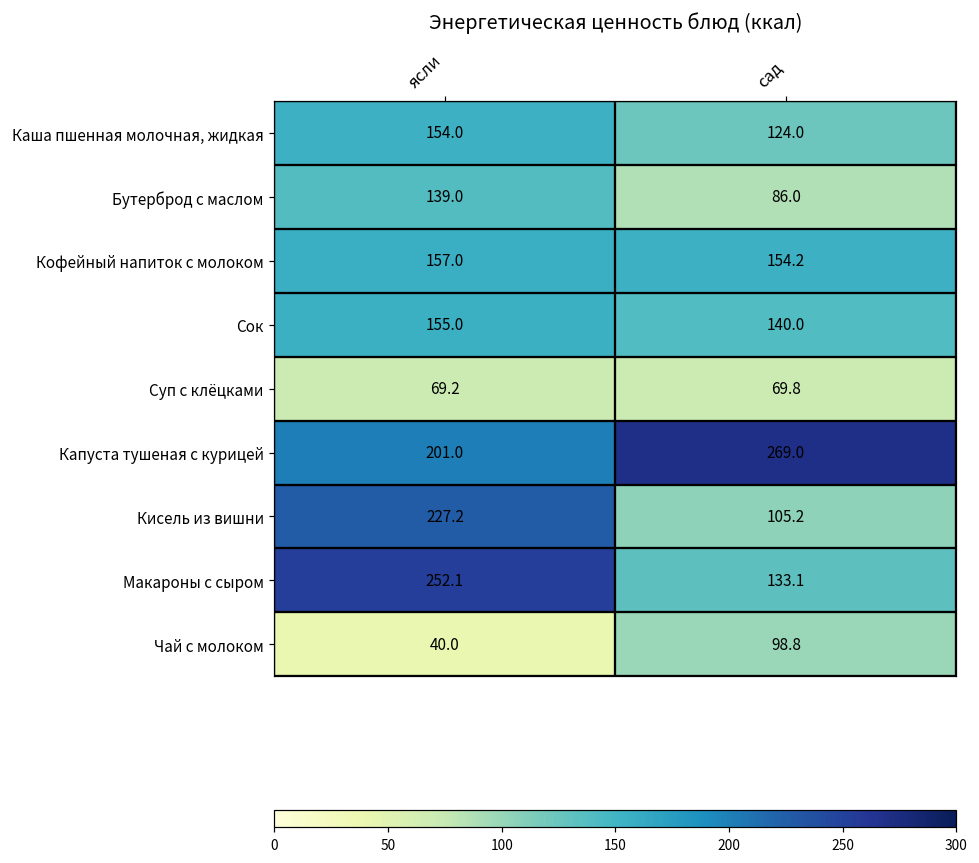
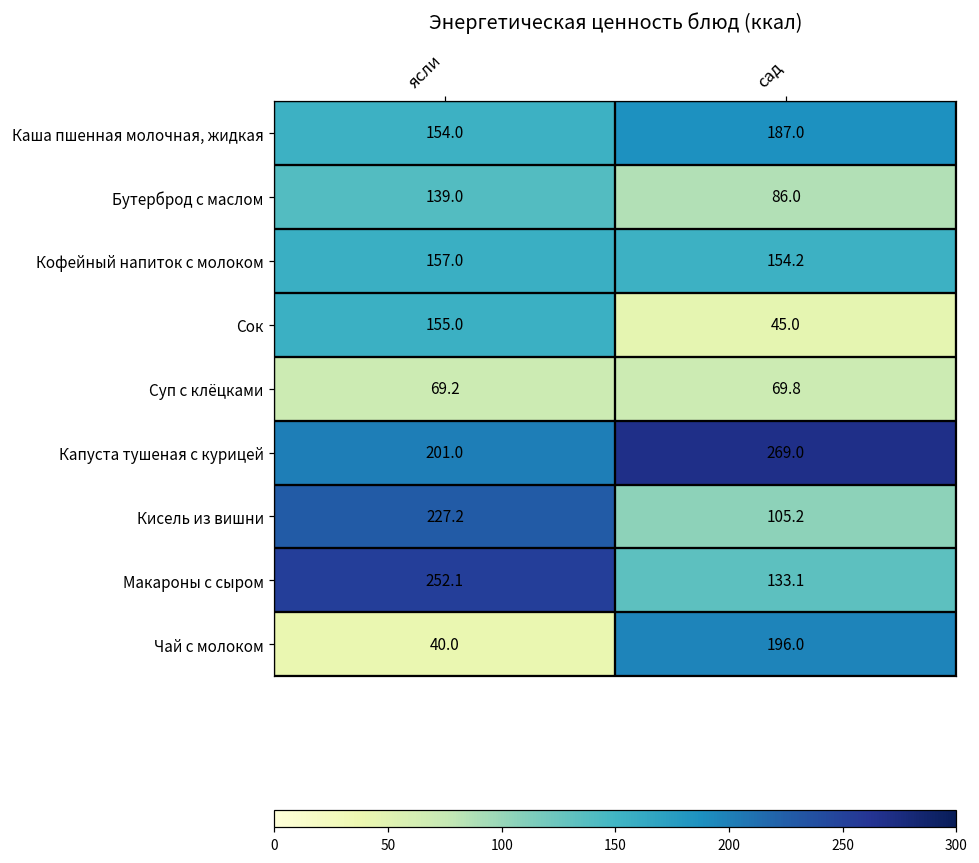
  {
    "Каша пшенная молочная, жидкая": {
      "ясли": 154.0,
-     "сад": 124.0
+     "сад": 187.0
    },
    "Бутерброд с маслом": {
      "ясли": 139.0,
      "сад": 86.0
    },
    "Кофейный напиток с молоком": {
      "ясли": 157.0,
      "сад": 154.2
    },
    "Сок": {
      "ясли": 155.0,
-     "сад": 140.0
+     "сад": 45.0
    },
    "Суп с клёцками": {
      "ясли": 69.2,
      "сад": 69.8
    },
    "Капуста тушеная с курицей": {
      "ясли": 201.0,
      "сад": 269.0
    },
    "Кисель из вишни": {
      "ясли": 227.2,
      "сад": 105.2
    },
    "Макароны с сыром": {
      "ясли": 252.1,
      "сад": 133.1
    },
    "Чай с молоком": {
      "ясли": 40.0,
-     "сад": 98.8
+     "сад": 196.0
    }
  }
